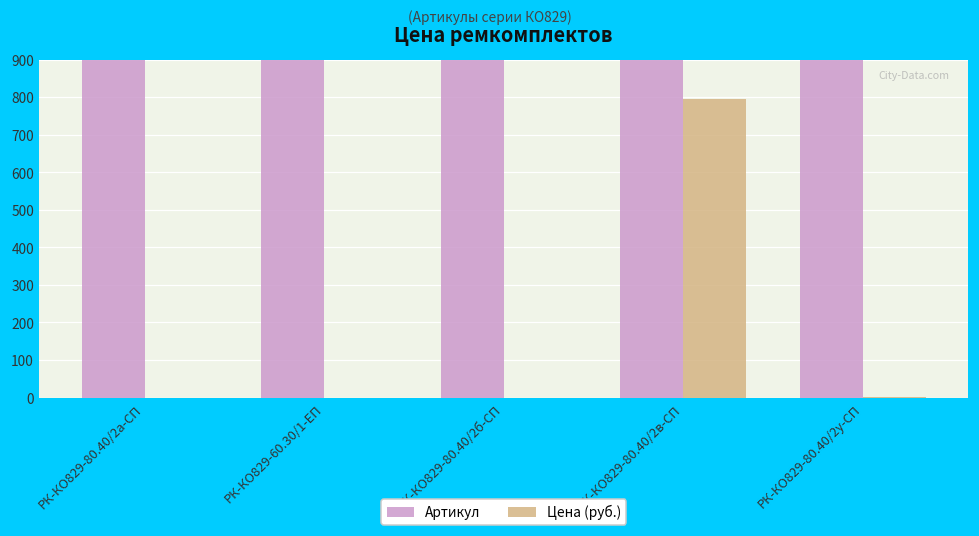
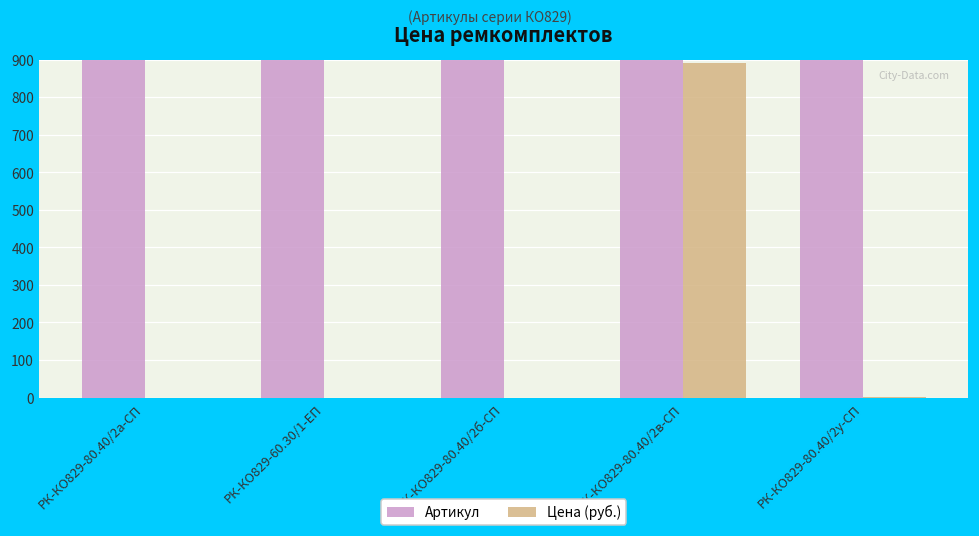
  {
    "Цена (руб.)": {
      "РК-КО829-80.40/2а-СП": 0,
      "РК-КО829-60.30/1-ЕП": 0,
      "РК-КО829-80.40/2б-СП": 0,
-     "РК-КО829-80.40/2в-СП": 800
+     "РК-КО829-80.40/2в-СП": 890
    }
  }
